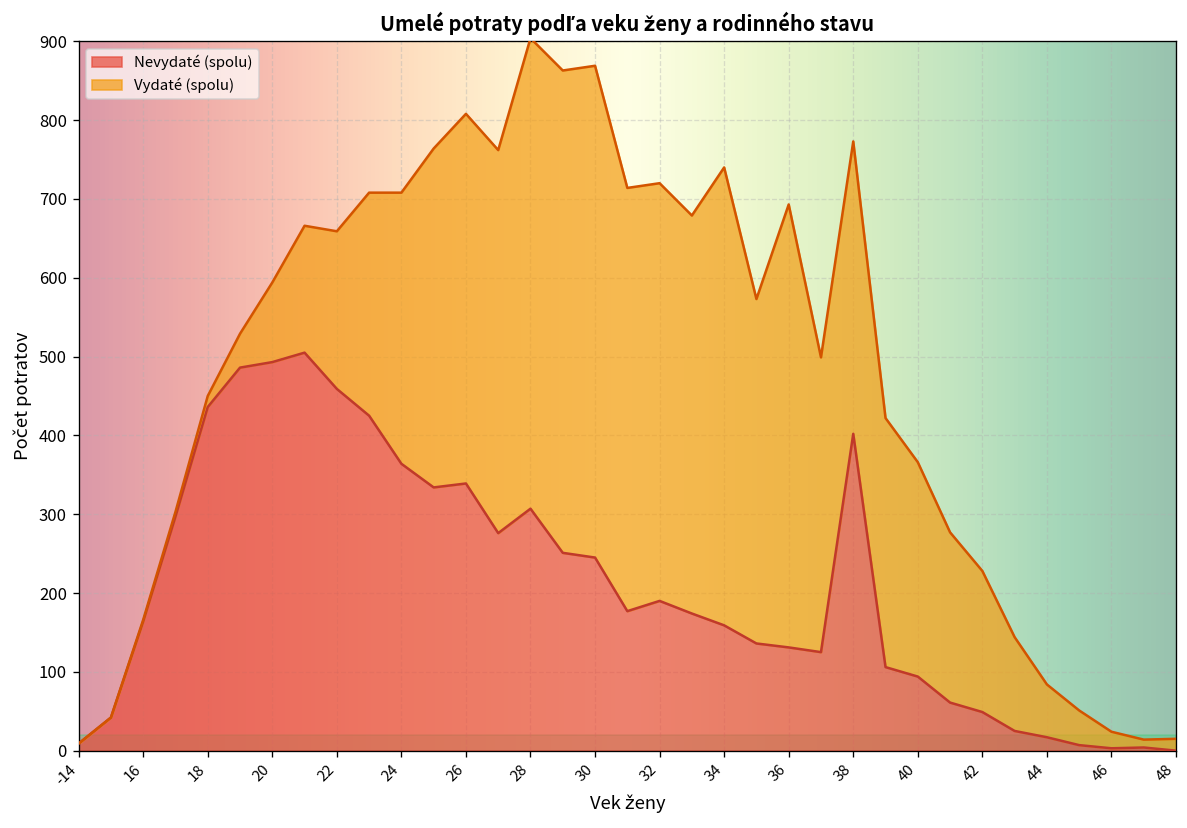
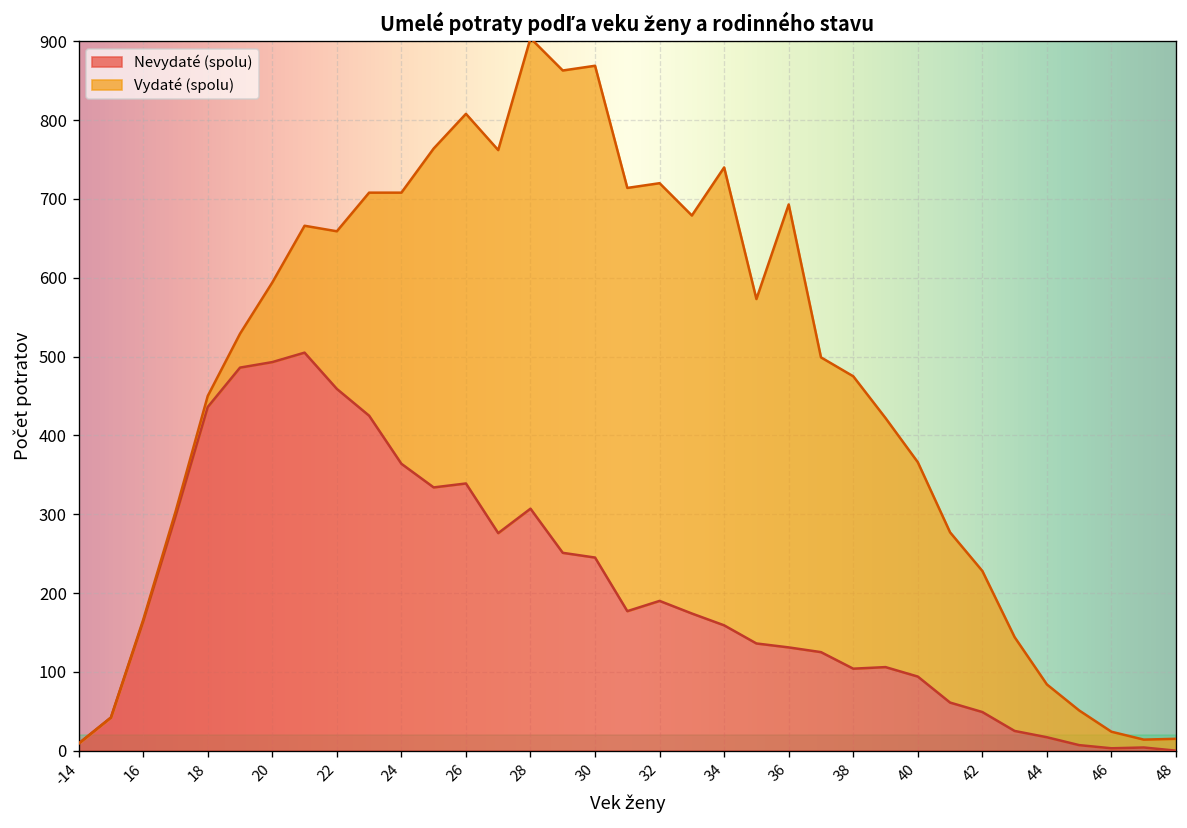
  {
    "Nevydaté (spolu)": {
      "18": 440,
      "20": 490,
      "22": 460,
      "24": 360,
      "26": 340,
      "28": 310,
      "30": 250,
      "32": 190,
      "34": 160,
      "36": 130,
-     "38": 400,
+     "38": 100,
      "40": 90,
      "42": 50,
      "44": 20,
      "46": 0,
      "48": 0
    },
    "Vydaté (spolu)": {
      "18": 10,
      "20": 100,
      "22": 200,
      "24": 340,
      "26": 470,
      "30": 620,
      "32": 530,
      "34": 580,
      "36": 560,
      "38": 370,
      "40": 270,
      "42": 180,
      "44": 70,
      "46": 20,
      "48": 20
    }
  }
